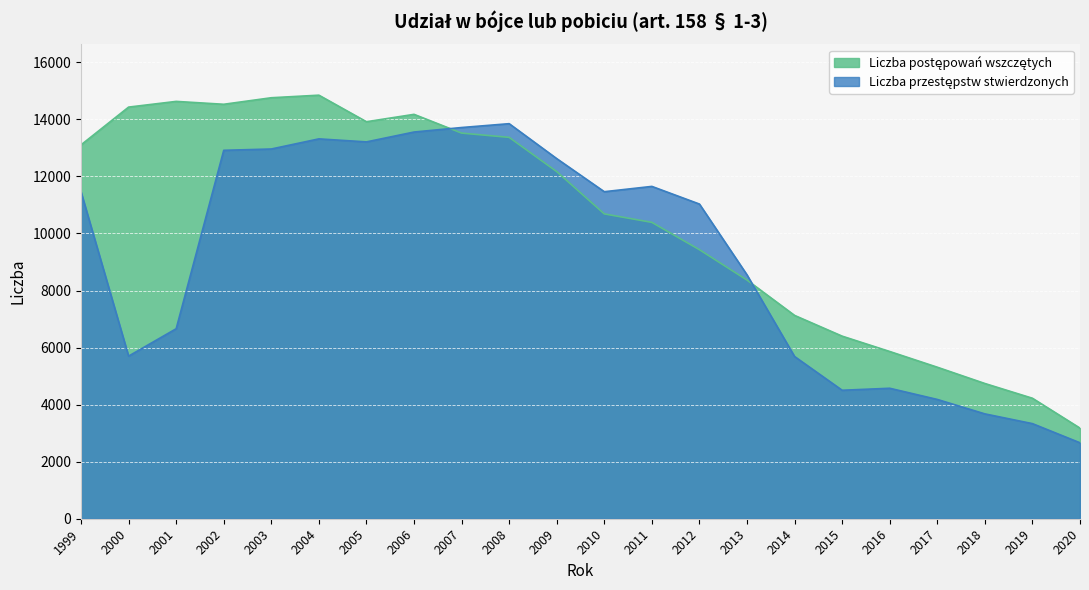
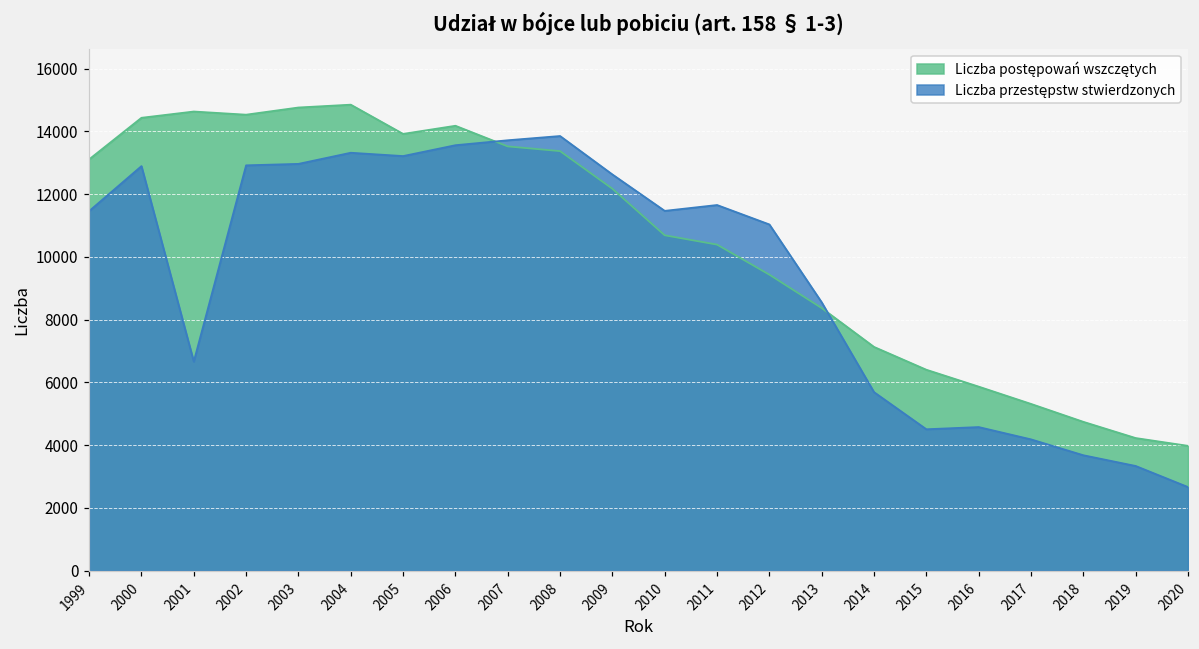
  {
    "Liczba postępowań wszczętych": {
      "1999": 13100,
      "2000": 14400,
      "2001": 14600,
      "2002": 14500,
      "2003": 14800,
      "2004": 14800,
      "2005": 13900,
      "2006": 14200,
      "2007": 13500,
      "2008": 13400,
      "2009": 12200,
      "2010": 10700,
      "2011": 10400,
      "2012": 9400,
      "2013": 8400,
      "2014": 7100,
      "2015": 6400,
      "2016": 5900,
      "2017": 5300,
      "2018": 4700,
      "2019": 4200,
-     "2020": 3200
+     "2020": 4000
    },
    "Liczba przestępstw stwierdzonych": {
      "1999": 11500,
-     "2000": 5700,
+     "2000": 12900,
      "2001": 6700,
      "2002": 12900,
      "2003": 13000,
      "2004": 13300,
      "2005": 13200,
      "2006": 13600,
      "2007": 13700,
      "2008": 13900,
      "2009": 12600,
      "2010": 11500,
      "2011": 11700,
      "2012": 11000,
      "2013": 8500,
      "2014": 5700,
      "2015": 4500,
      "2016": 4600,
      "2017": 4200,
      "2018": 3700,
      "2019": 3300,
      "2020": 2700
    }
  }
